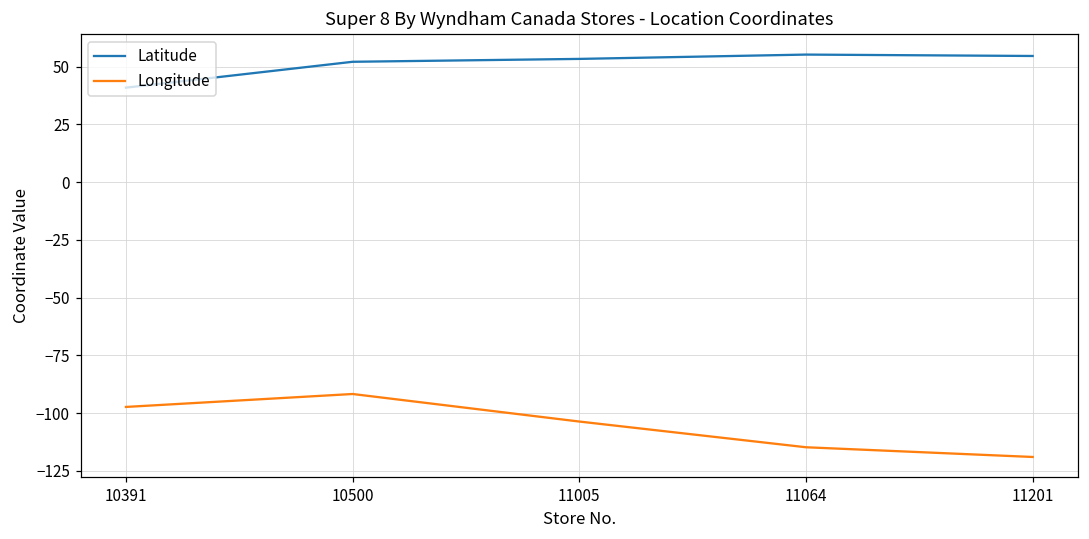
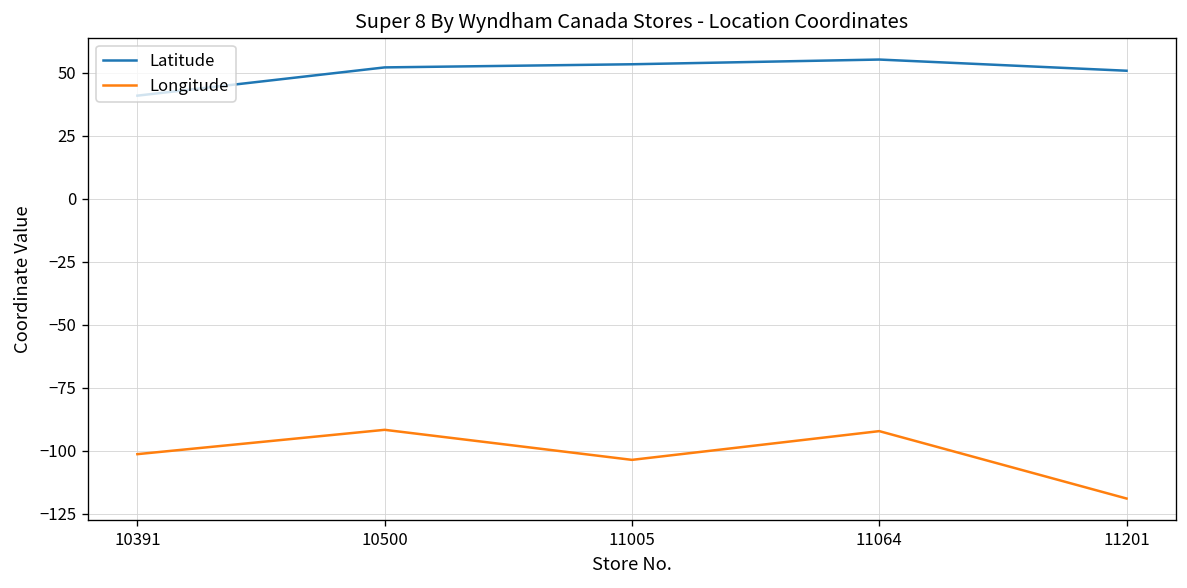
  {
    "Latitude": {
      "10500": 52,
      "11005": 53,
      "11064": 55,
-     "11201": 55
+     "11201": 51
    },
    "Longitude": {
-     "10391": -97,
+     "10391": -101,
      "10500": -92,
      "11005": -104,
-     "11064": -115,
+     "11064": -92,
      "11201": -119
    }
  }
